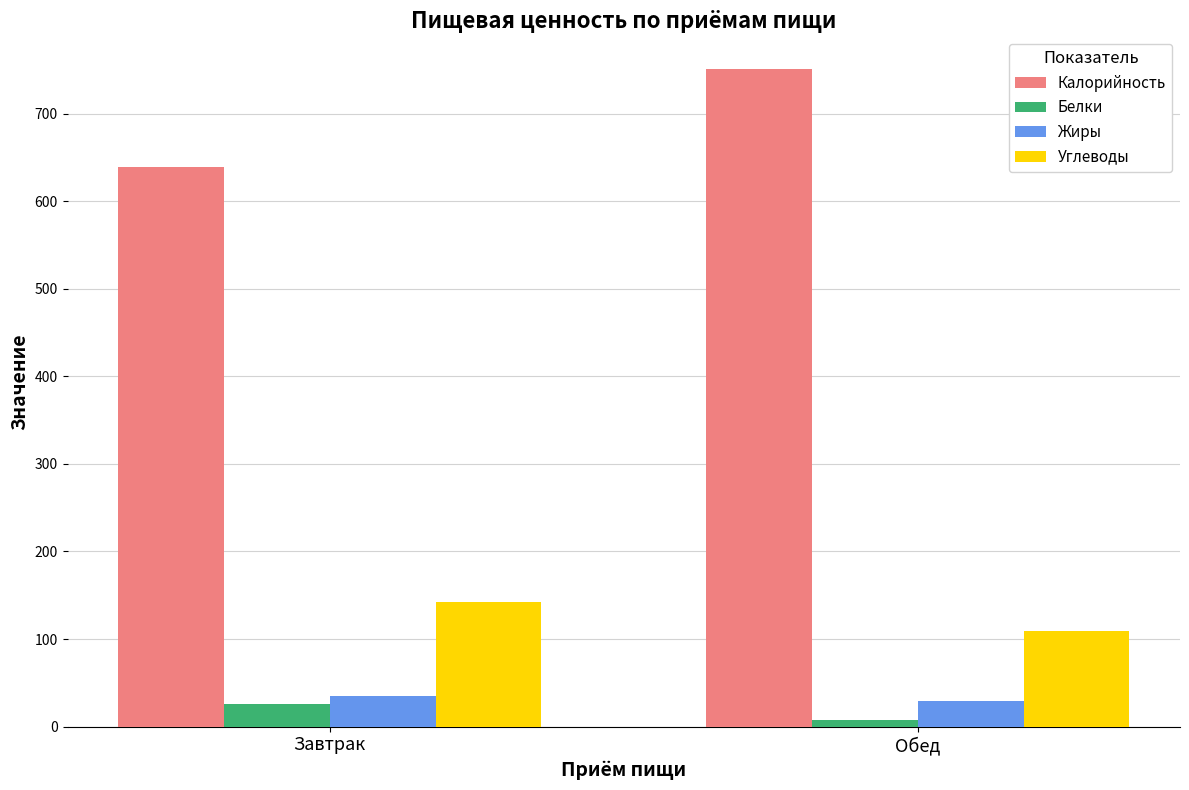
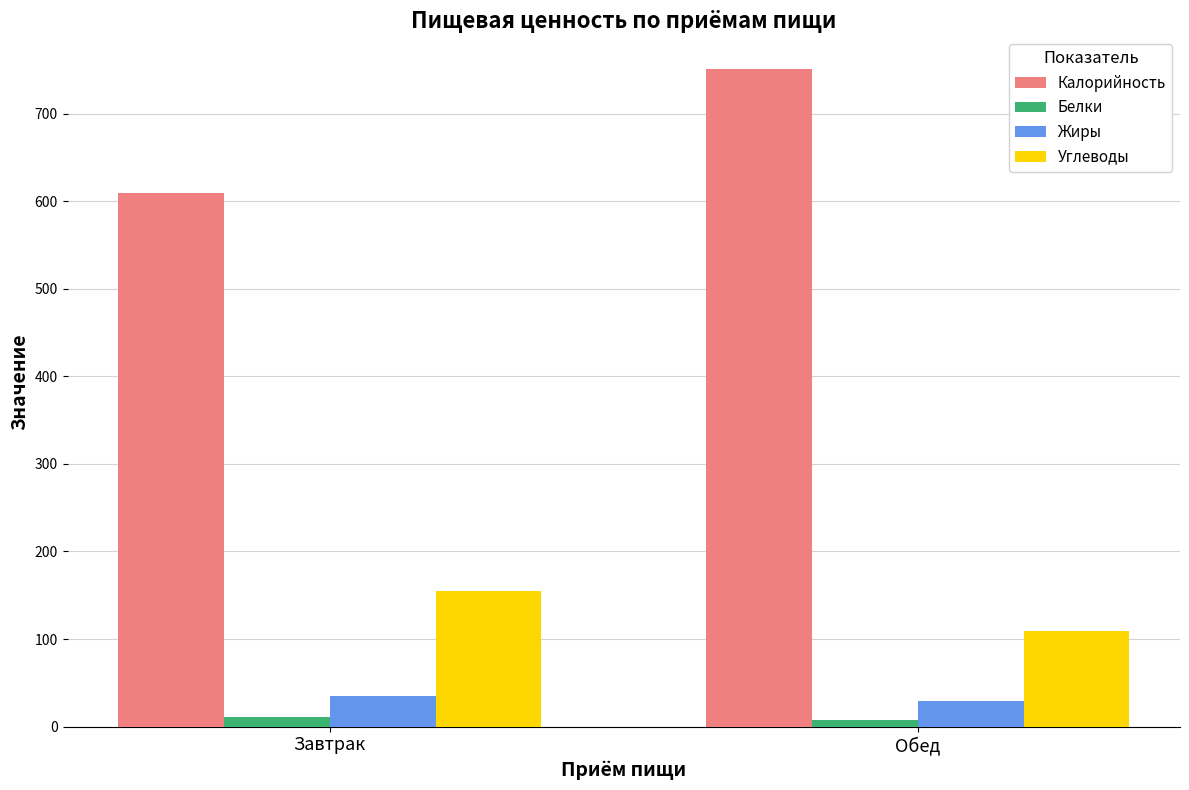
  {
    "Калорийность": {
-     "Завтрак": 640,
+     "Завтрак": 610,
      "Обед": 750
    },
    "Белки": {
-     "Завтрак": 30,
+     "Завтрак": 10,
      "Обед": 10
    },
    "Жиры": {
      "Завтрак": 30,
      "Обед": 30
    },
    "Углеводы": {
-     "Завтрак": 140,
+     "Завтрак": 150,
      "Обед": 110
    }
  }
